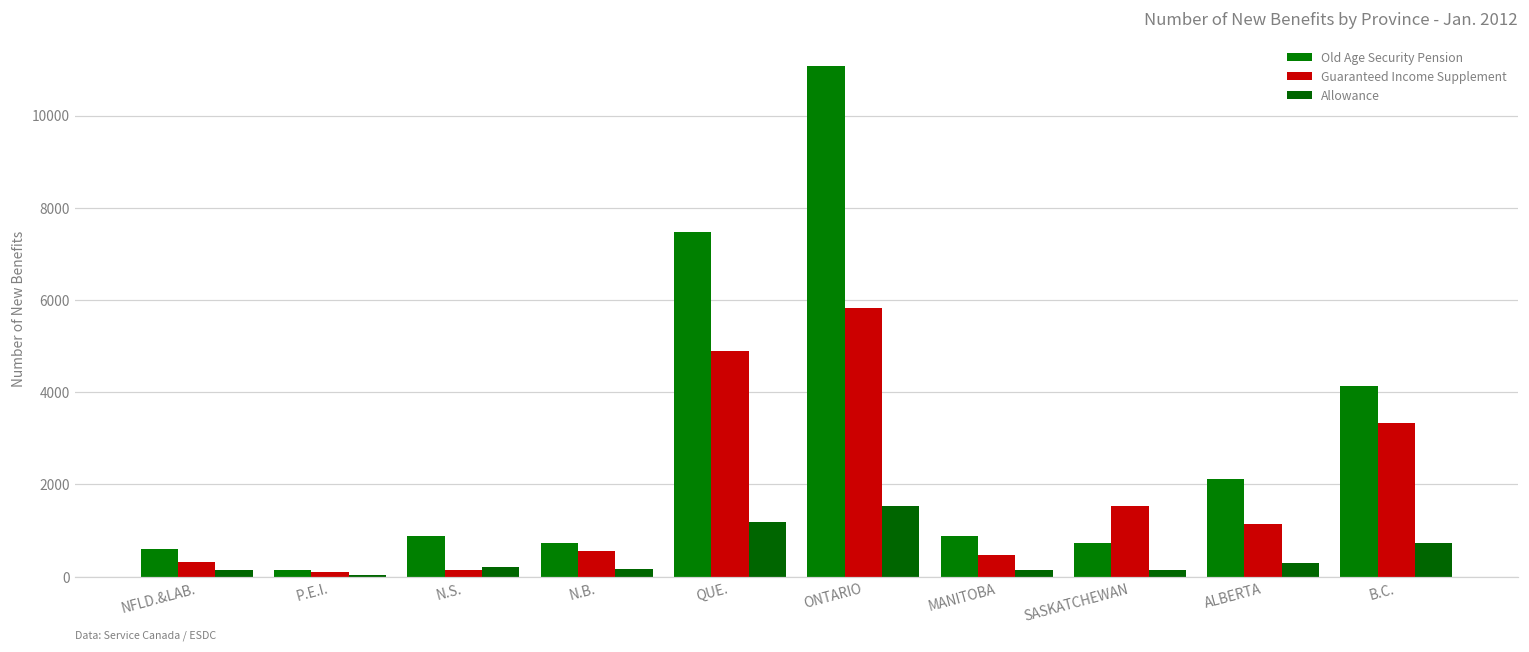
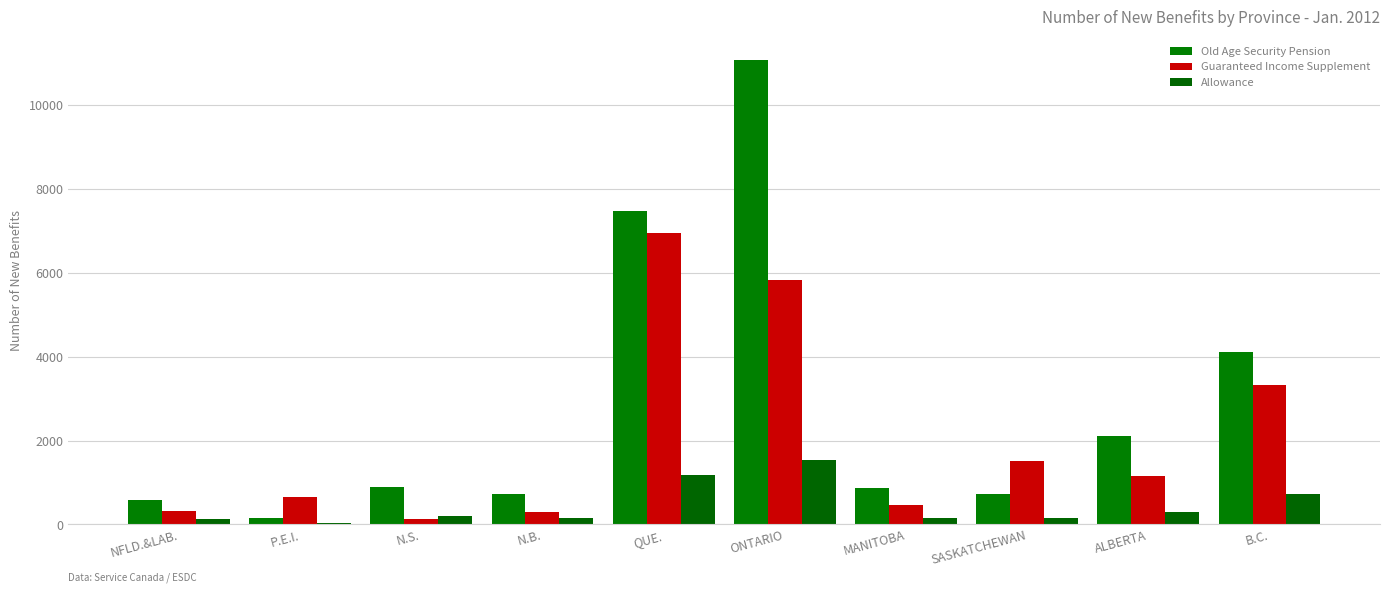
  {
    "Guaranteed Income Supplement": {
      "NFLD.&LAB.": 300,
-     "P.E.I.": 100,
+     "P.E.I.": 600,
      "N.S.": 100,
-     "N.B.": 600,
-     "QUE.": 4900,
+     "N.B.": 300,
+     "QUE.": 7000,
      "ONTARIO": 5800,
      "MANITOBA": 500,
      "SASKATCHEWAN": 1500,
      "ALBERTA": 1100,
      "B.C.": 3300
    }
  }
